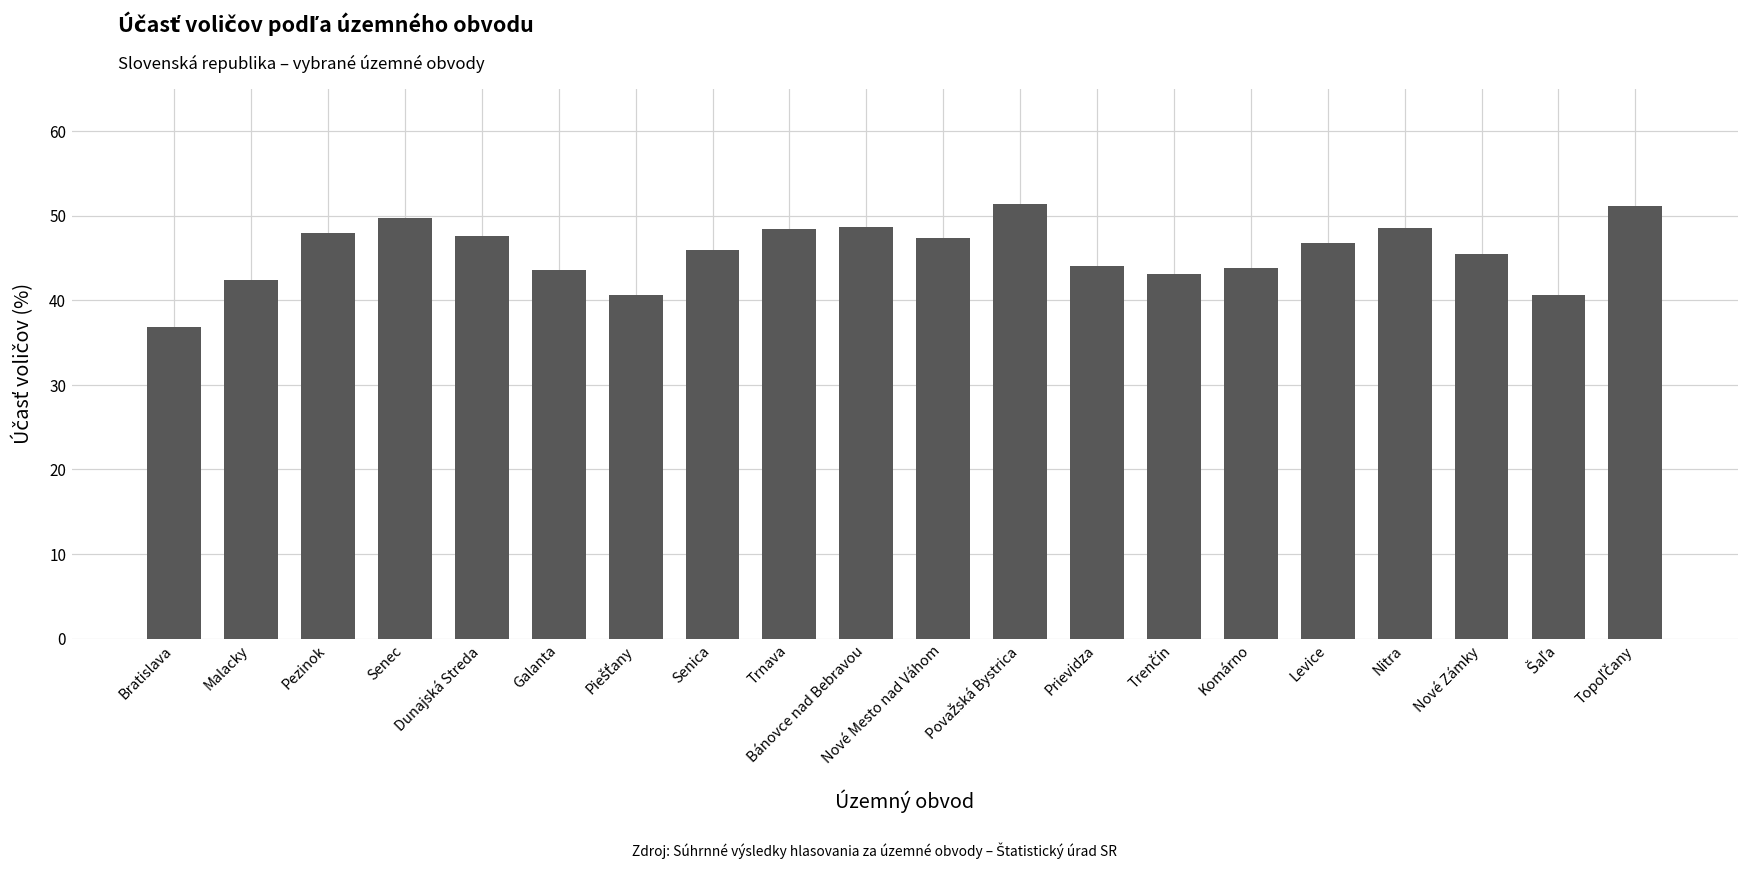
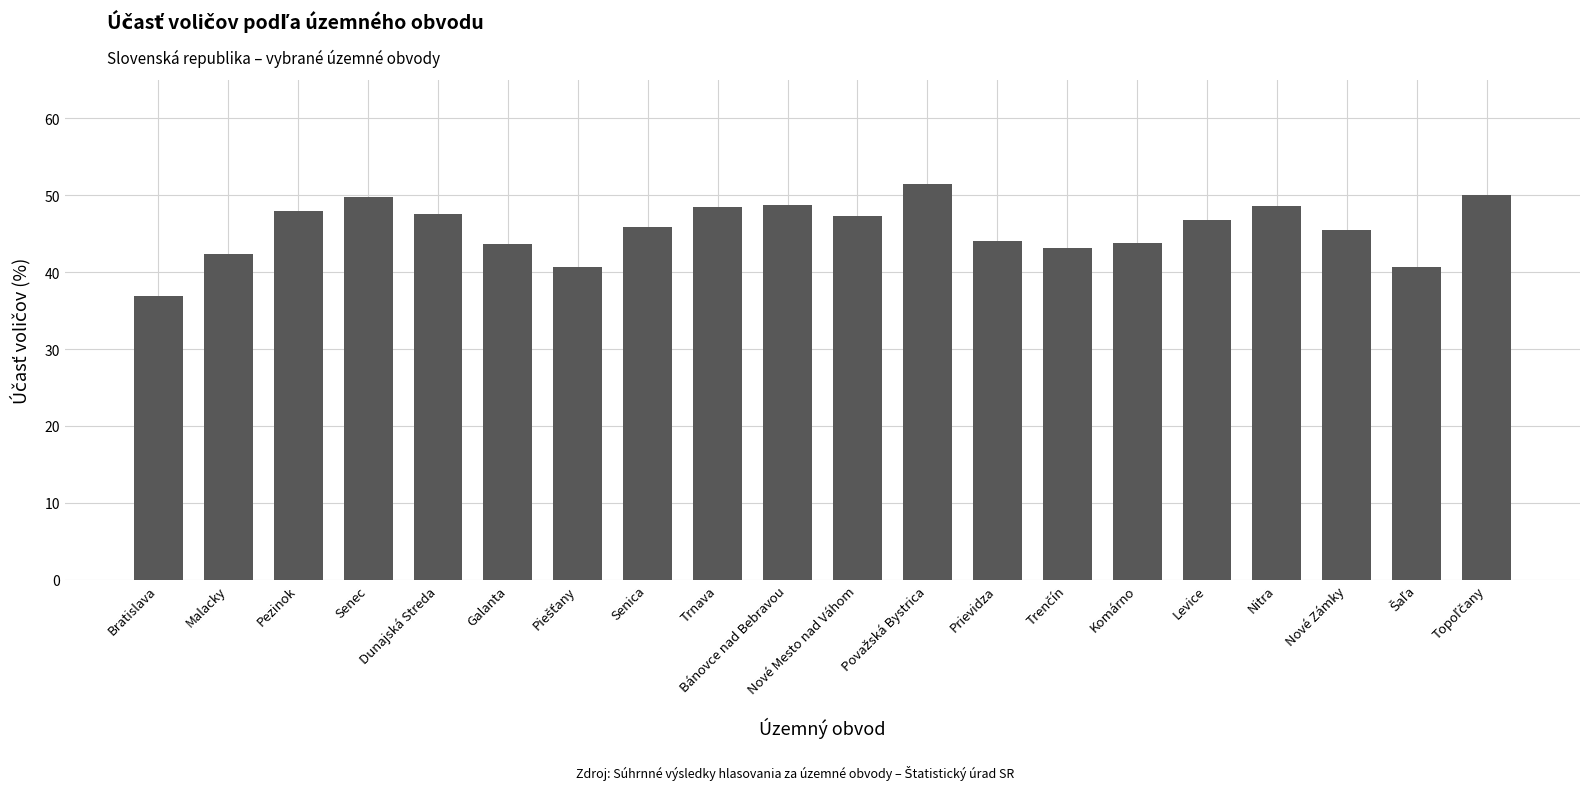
  {
    "Bratislava": 37,
    "Malacky": 42,
    "Pezinok": 48,
    "Senec": 50,
    "Dunajská Streda": 48,
    "Galanta": 44,
    "Piešťany": 41,
    "Senica": 46,
    "Trnava": 49,
    "Bánovce nad Bebravou": 49,
    "Nové Mesto nad Váhom": 47,
    "Považská Bystrica": 51,
    "Prievidza": 44,
    "Trenčín": 43,
    "Komárno": 44,
    "Levice": 47,
    "Nitra": 49,
    "Nové Zámky": 46,
    "Šaľa": 41,
-   "Topoľčany": 51
+   "Topoľčany": 50
  }
